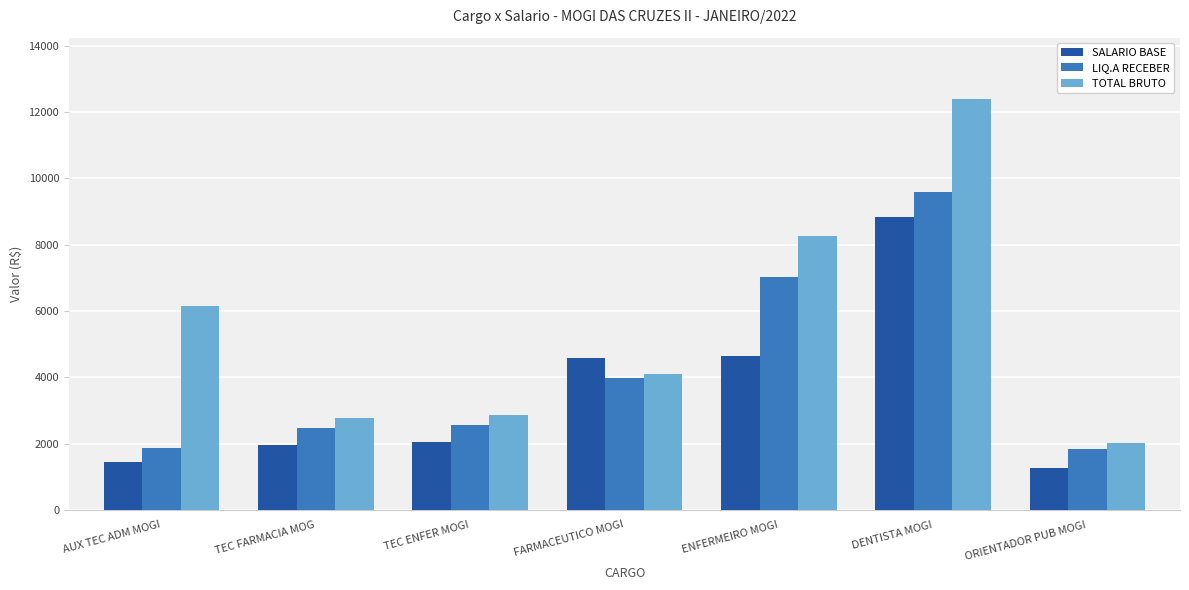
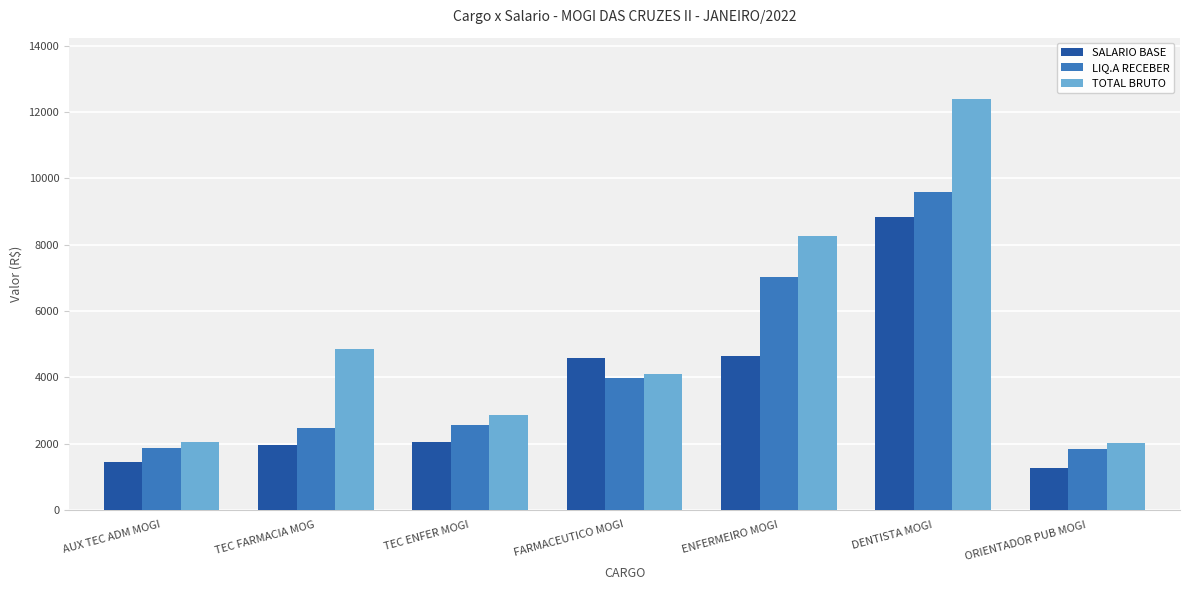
  {
    "TOTAL BRUTO": {
-     "AUX TEC ADM MOGI": 6100,
-     "TEC FARMACIA MOG": 2800,
+     "AUX TEC ADM MOGI": 2000,
+     "TEC FARMACIA MOG": 4800,
      "TEC ENFER MOGI": 2900,
      "FARMACEUTICO MOGI": 4100,
      "ENFERMEIRO MOGI": 8300,
      "DENTISTA MOGI": 12400,
      "ORIENTADOR PUB MOGI": 2000
    }
  }
